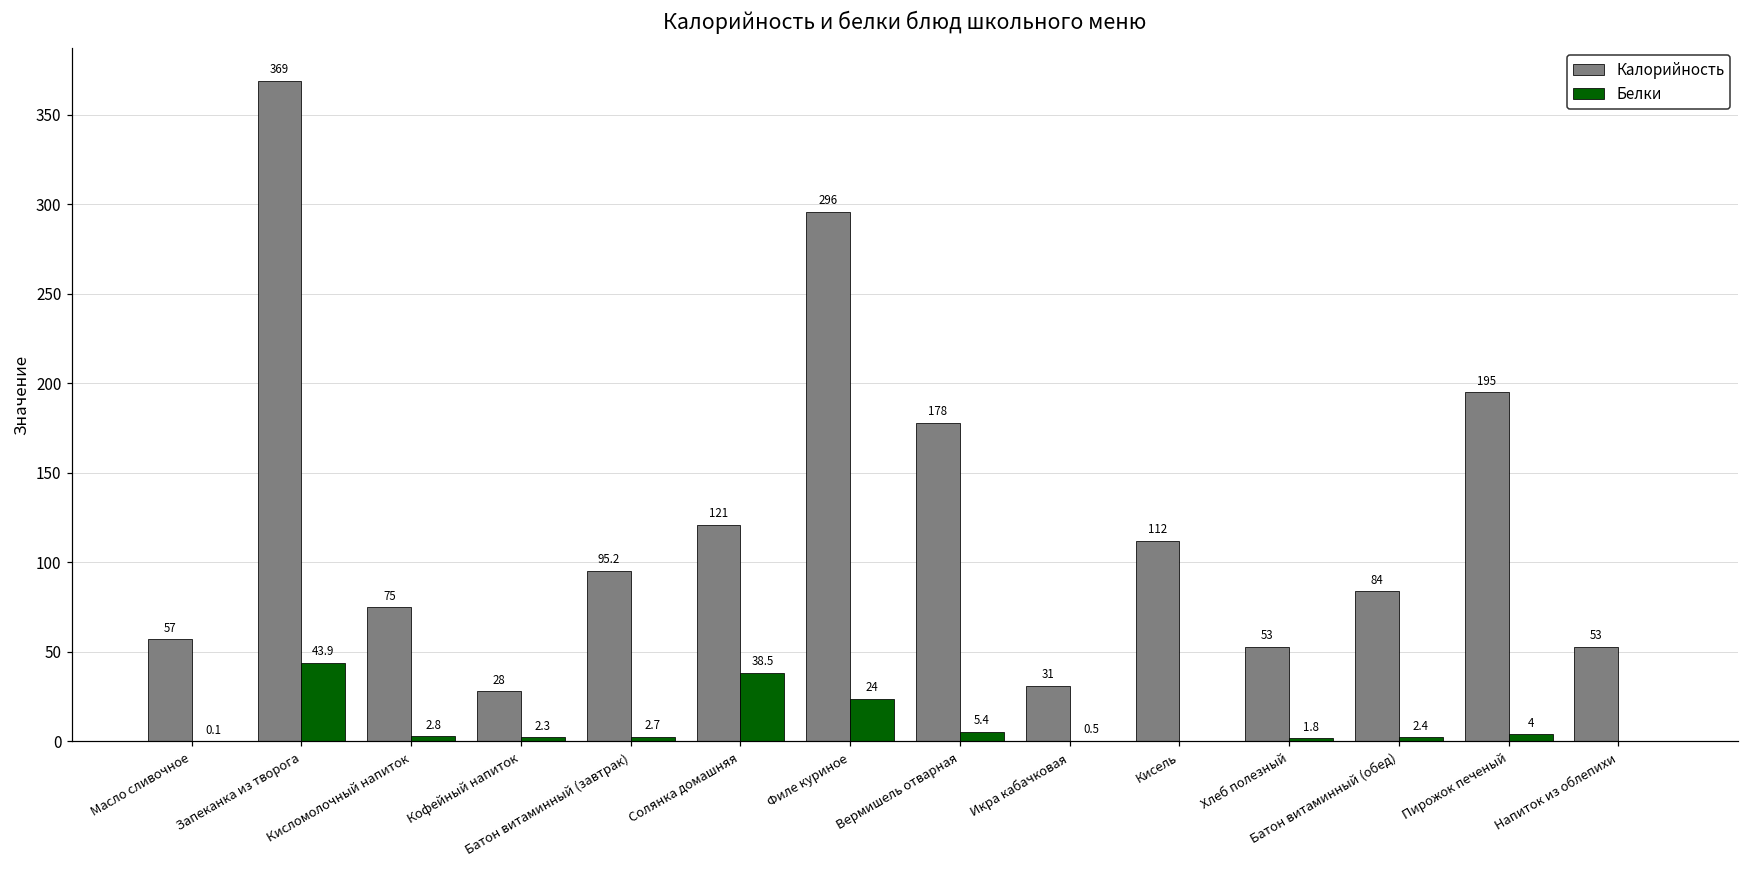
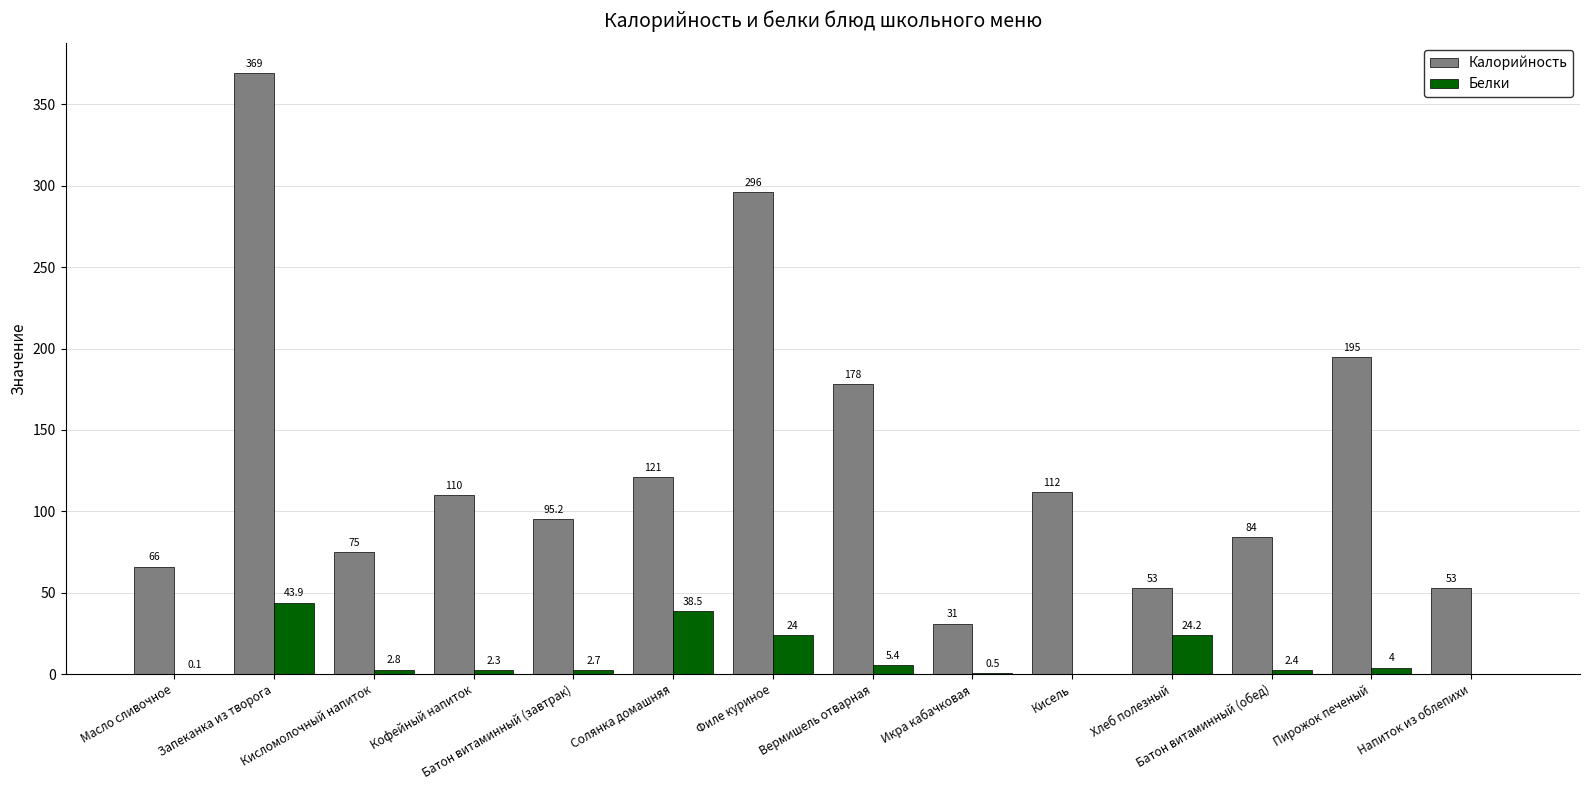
  {
    "Калорийность": {
-     "Масло сливочное": 57,
+     "Масло сливочное": 66,
      "Запеканка из творога": 369,
      "Кисломолочный напиток": 75,
-     "Кофейный напиток": 28,
+     "Кофейный напиток": 110,
      "Батон витаминный (завтрак)": 95.2,
      "Солянка домашняя": 121,
      "Филе куриное": 296,
      "Вермишель отварная": 178,
      "Икра кабачковая": 31,
      "Кисель": 112,
      "Хлеб полезный": 53,
      "Батон витаминный (обед)": 84,
      "Пирожок печеный": 195,
      "Напиток из облепихи": 53
    },
    "Белки": {
      "Масло сливочное": 0.1,
      "Запеканка из творога": 43.9,
      "Кисломолочный напиток": 2.8,
      "Кофейный напиток": 2.3,
      "Батон витаминный (завтрак)": 2.7,
      "Солянка домашняя": 38.5,
      "Филе куриное": 24,
      "Вермишель отварная": 5.4,
      "Икра кабачковая": 0.5,
-     "Хлеб полезный": 1.8,
+     "Хлеб полезный": 24.2,
      "Батон витаминный (обед)": 2.4,
      "Пирожок печеный": 4
    }
  }
